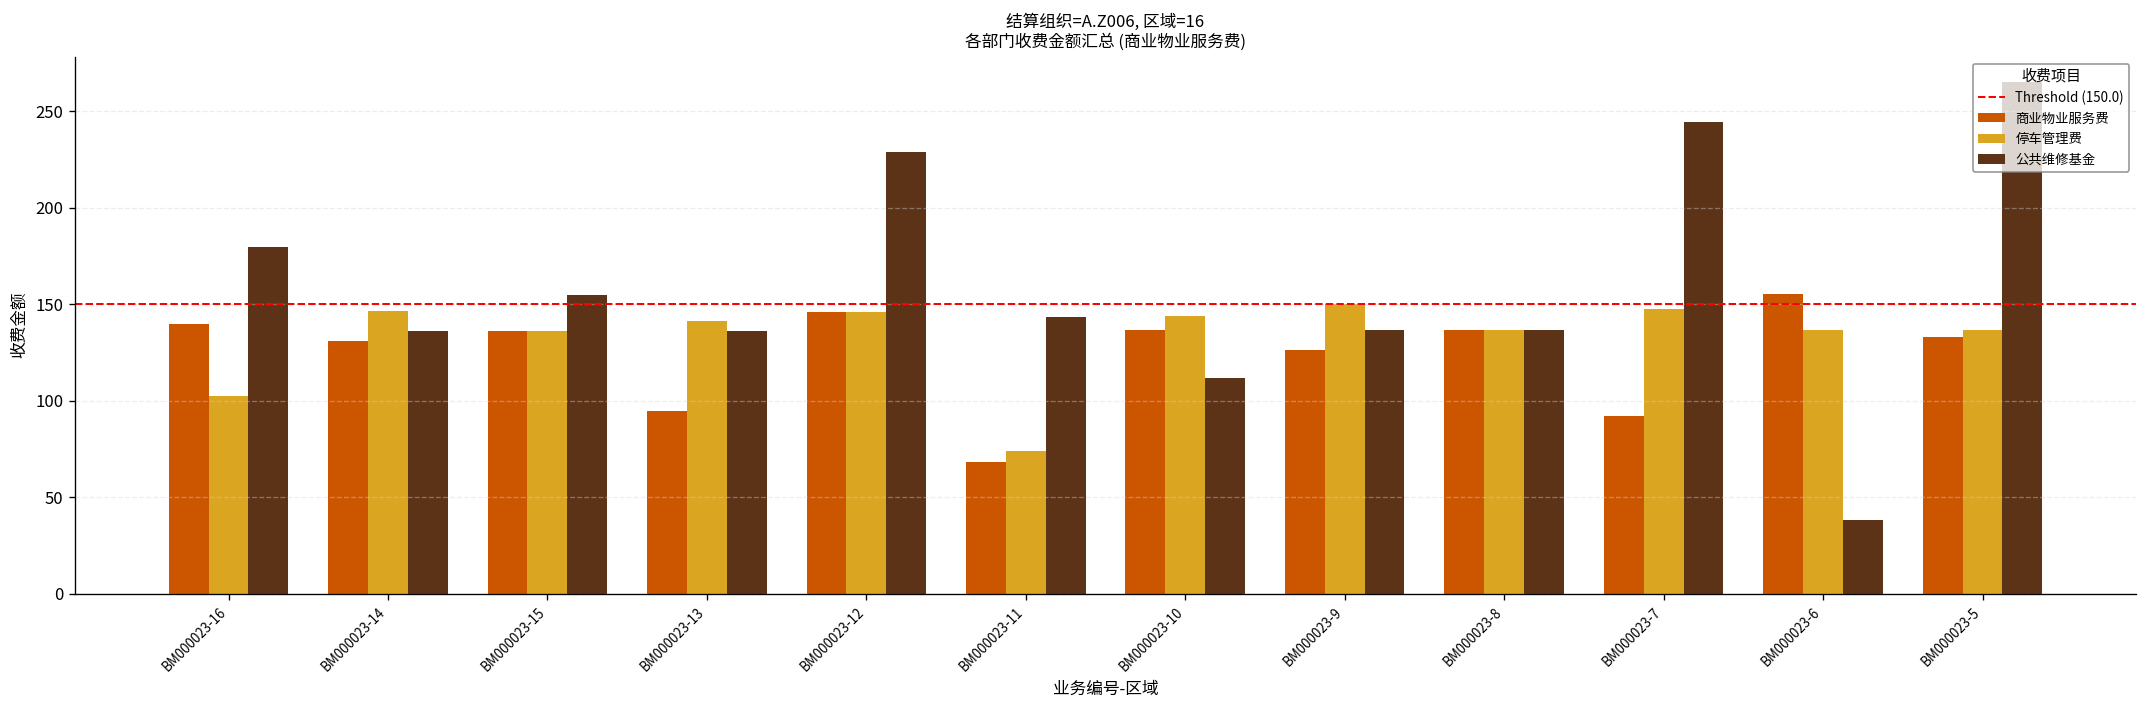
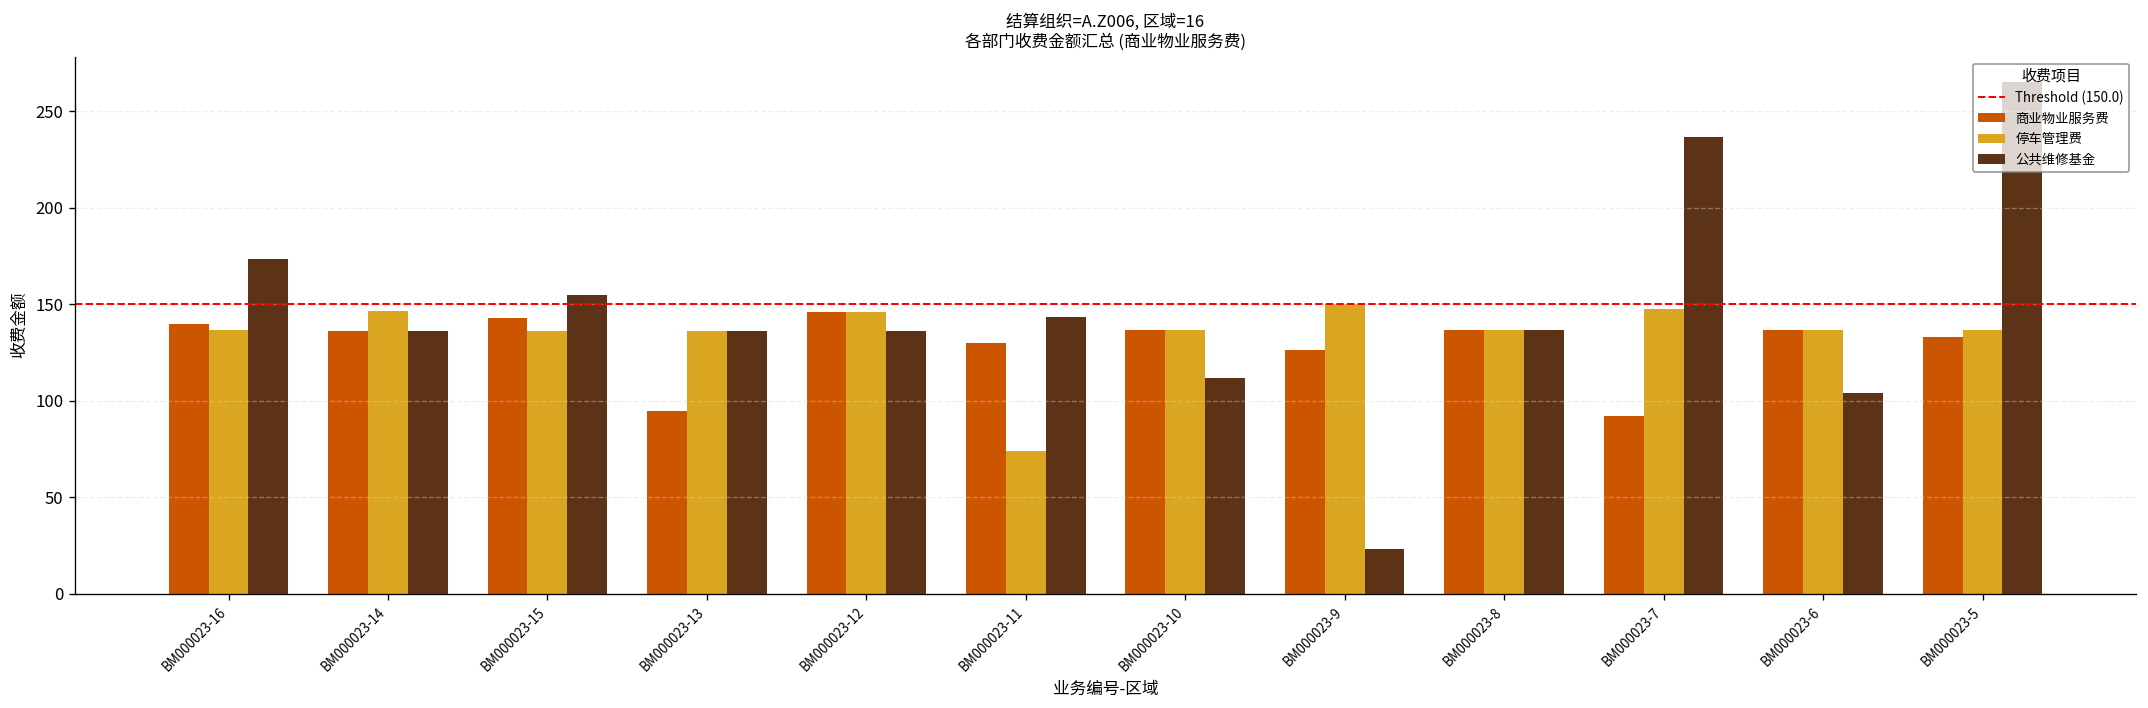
  {
    "商业物业服务费": {
      "BM000023-16": 140,
-     "BM000023-14": 131,
-     "BM000023-15": 136,
+     "BM000023-14": 136,
+     "BM000023-15": 143,
      "BM000023-13": 95,
      "BM000023-12": 146,
-     "BM000023-11": 68,
+     "BM000023-11": 130,
      "BM000023-10": 136,
      "BM000023-9": 126,
      "BM000023-8": 136,
      "BM000023-7": 92,
-     "BM000023-6": 155,
+     "BM000023-6": 136,
      "BM000023-5": 133
    },
    "停车管理费": {
-     "BM000023-16": 102,
+     "BM000023-16": 136,
      "BM000023-14": 147,
      "BM000023-15": 136,
-     "BM000023-13": 141,
+     "BM000023-13": 136,
      "BM000023-12": 146,
      "BM000023-11": 74,
-     "BM000023-10": 144,
+     "BM000023-10": 136,
      "BM000023-9": 150,
      "BM000023-8": 136,
      "BM000023-7": 147,
      "BM000023-6": 136,
      "BM000023-5": 136
    },
    "公共维修基金": {
-     "BM000023-16": 180,
+     "BM000023-16": 174,
      "BM000023-14": 136,
      "BM000023-15": 155,
      "BM000023-13": 136,
-     "BM000023-12": 229,
+     "BM000023-12": 136,
      "BM000023-11": 143,
      "BM000023-10": 112,
-     "BM000023-9": 136,
+     "BM000023-9": 23,
      "BM000023-8": 136,
-     "BM000023-7": 245,
-     "BM000023-6": 38
+     "BM000023-7": 236,
+     "BM000023-6": 104
    }
  }
